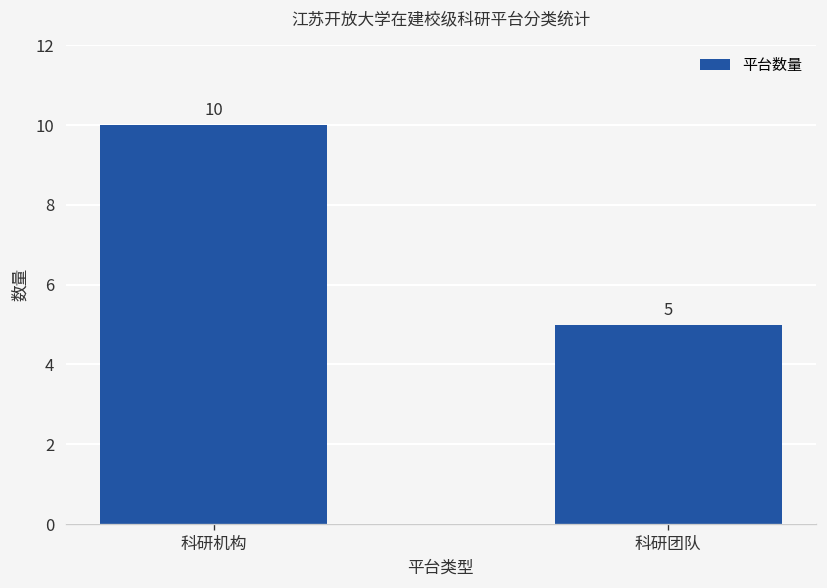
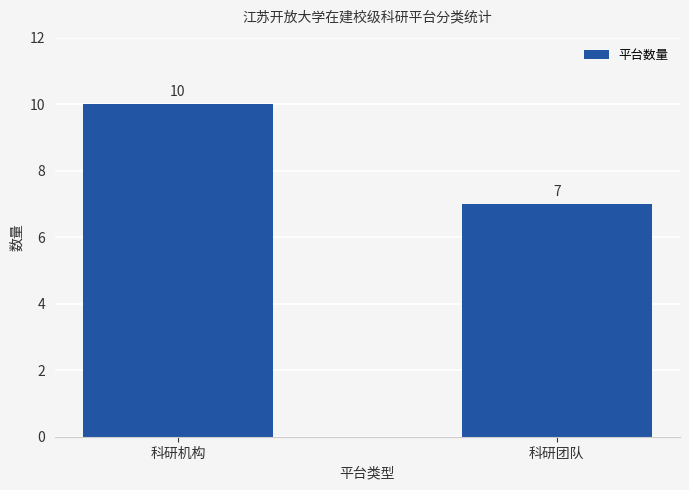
  {
    "科研机构": 10,
-   "科研团队": 5
+   "科研团队": 7
  }
